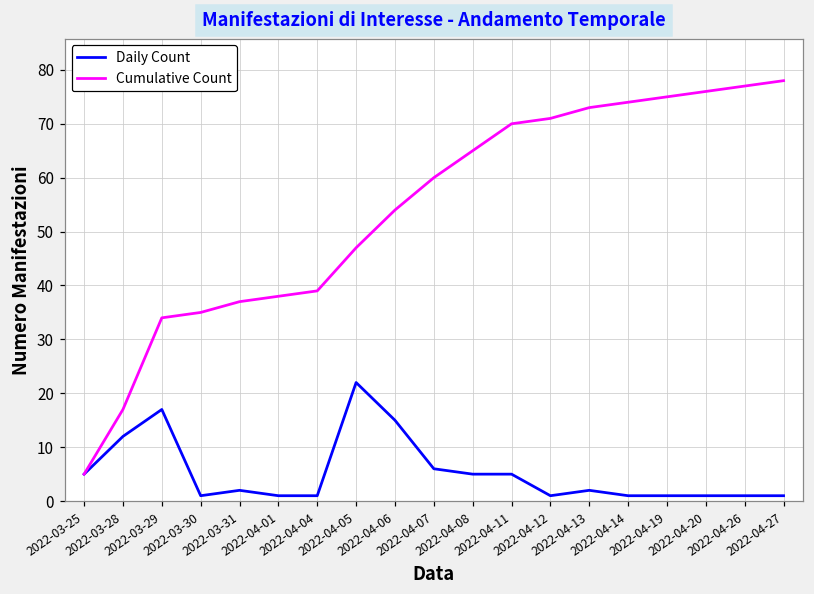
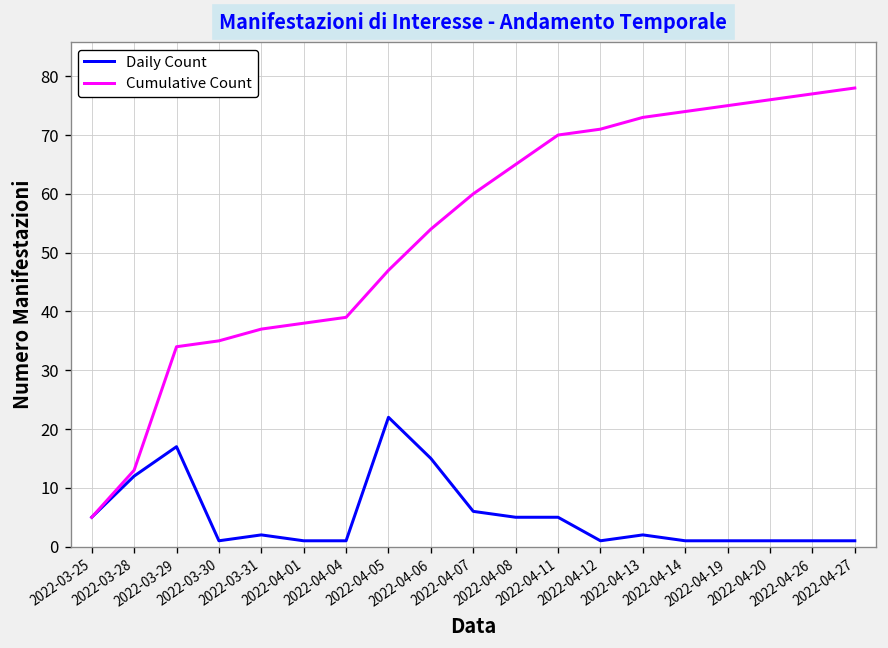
  {
    "Daily Count": {
      "2022-03-28": 12,
      "2022-03-29": 17,
      "2022-03-30": 1,
      "2022-03-31": 2,
      "2022-04-01": 1,
      "2022-04-04": 1,
      "2022-04-05": 22,
      "2022-04-06": 15,
      "2022-04-07": 6,
      "2022-04-08": 5,
      "2022-04-11": 5,
      "2022-04-12": 1,
      "2022-04-13": 2,
      "2022-04-14": 1,
      "2022-04-19": 1,
      "2022-04-20": 1,
      "2022-04-26": 1,
      "2022-04-27": 1
    },
    "Cumulative Count": {
-     "2022-03-28": 17,
+     "2022-03-28": 13,
      "2022-03-29": 34,
      "2022-03-30": 35,
      "2022-03-31": 37,
      "2022-04-01": 38,
      "2022-04-04": 39,
      "2022-04-05": 47,
      "2022-04-06": 54,
      "2022-04-07": 60,
      "2022-04-08": 65,
      "2022-04-11": 70,
      "2022-04-12": 71,
      "2022-04-13": 73,
      "2022-04-14": 74,
      "2022-04-19": 75,
      "2022-04-20": 76,
      "2022-04-26": 77,
      "2022-04-27": 78
    }
  }
